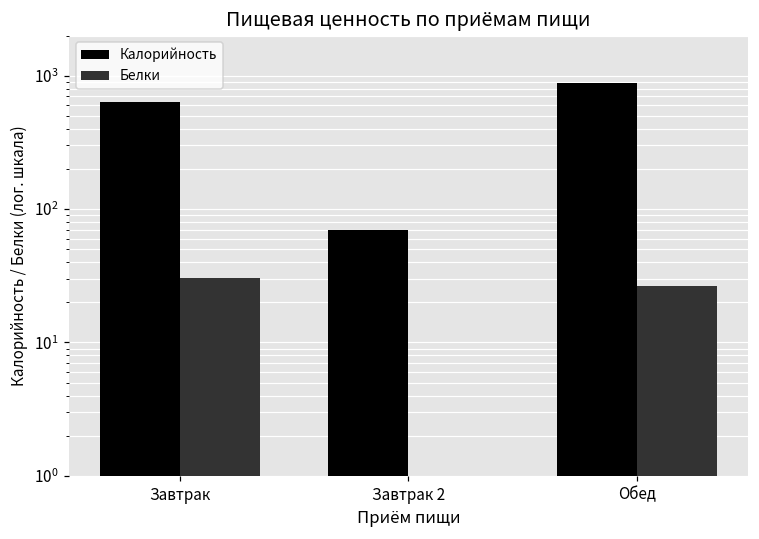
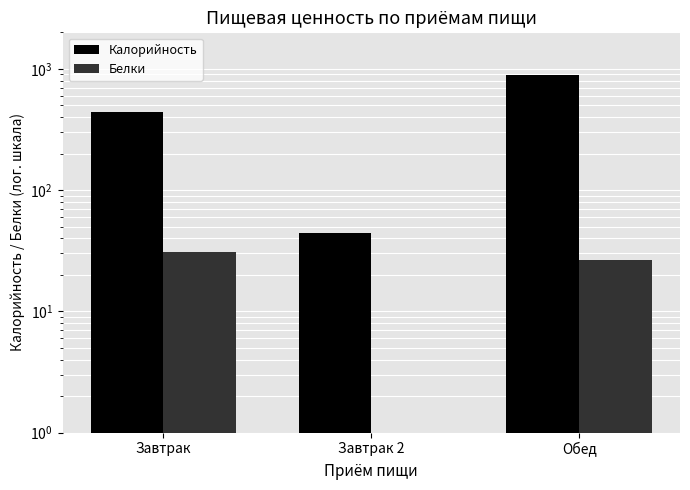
  {
    "Калорийность": {
-     "Завтрак": 600,
-     "Завтрак 2": 70,
+     "Завтрак": 440,
+     "Завтрак 2": 44,
      "Обед": 900
    },
    "Белки": {
      "Завтрак": 31,
      "Обед": 27
    }
  }
